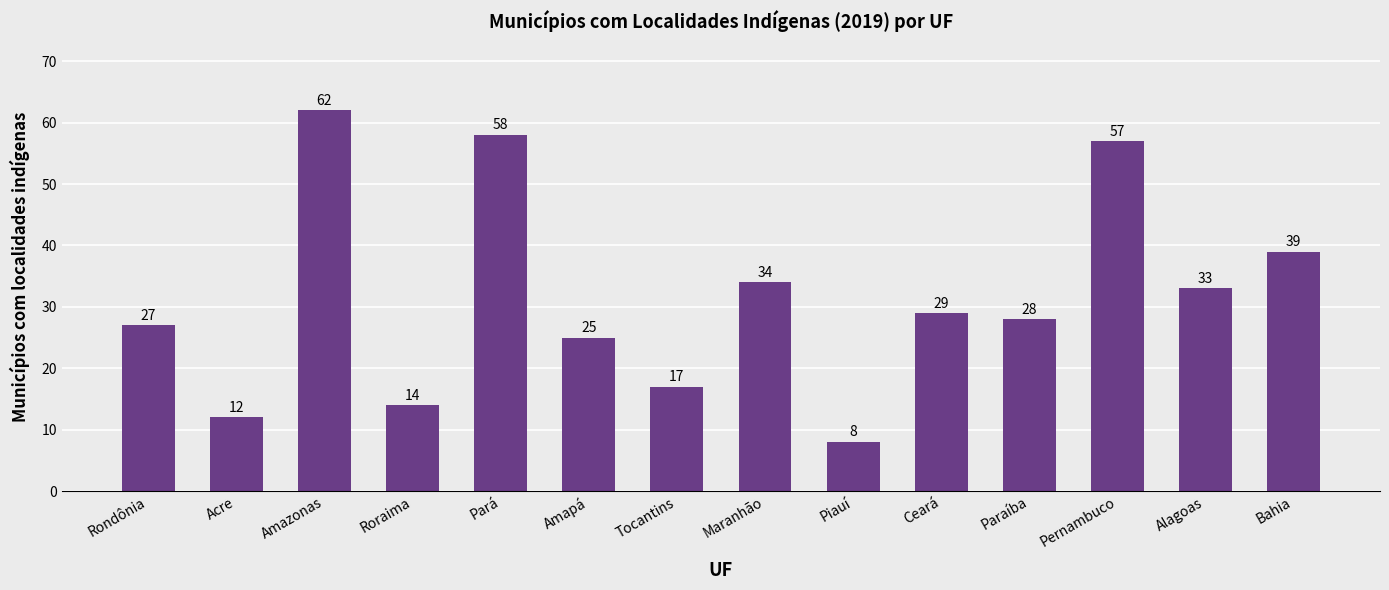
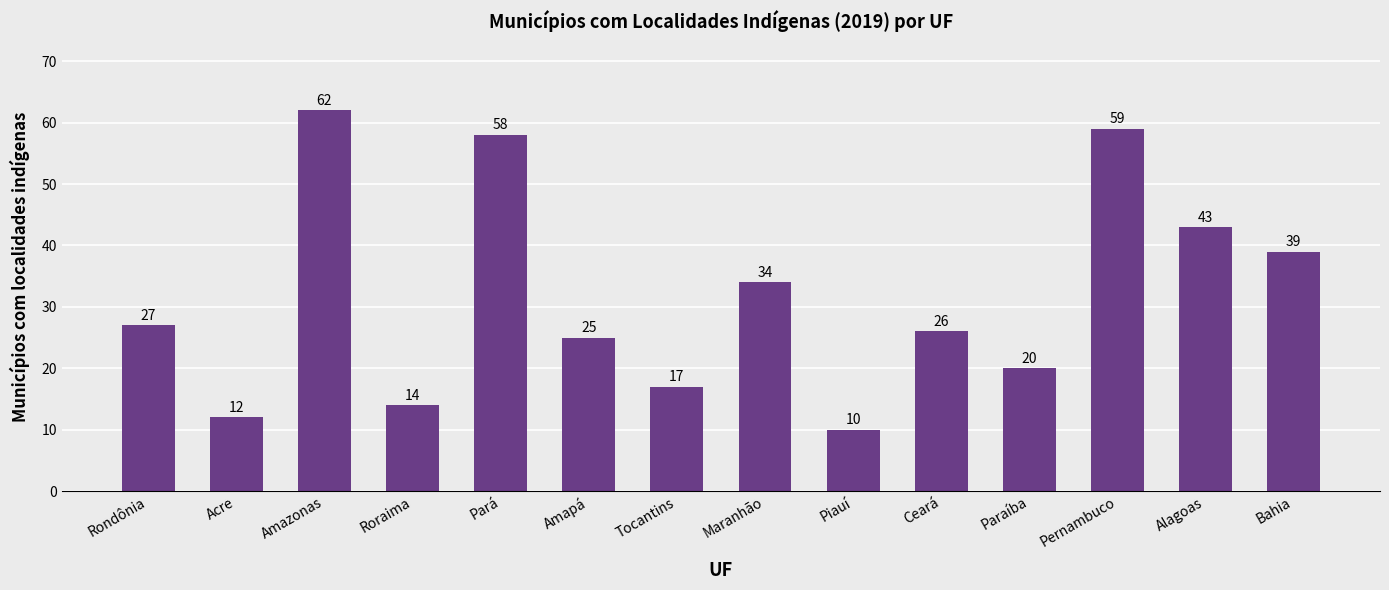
  {
    "Rondônia": 27,
    "Acre": 12,
    "Amazonas": 62,
    "Roraima": 14,
    "Pará": 58,
    "Amapá": 25,
    "Tocantins": 17,
    "Maranhão": 34,
-   "Piauí": 8,
-   "Ceará": 29,
-   "Paraíba": 28,
-   "Pernambuco": 57,
-   "Alagoas": 33,
+   "Piauí": 10,
+   "Ceará": 26,
+   "Paraíba": 20,
+   "Pernambuco": 59,
+   "Alagoas": 43,
    "Bahia": 39
  }
